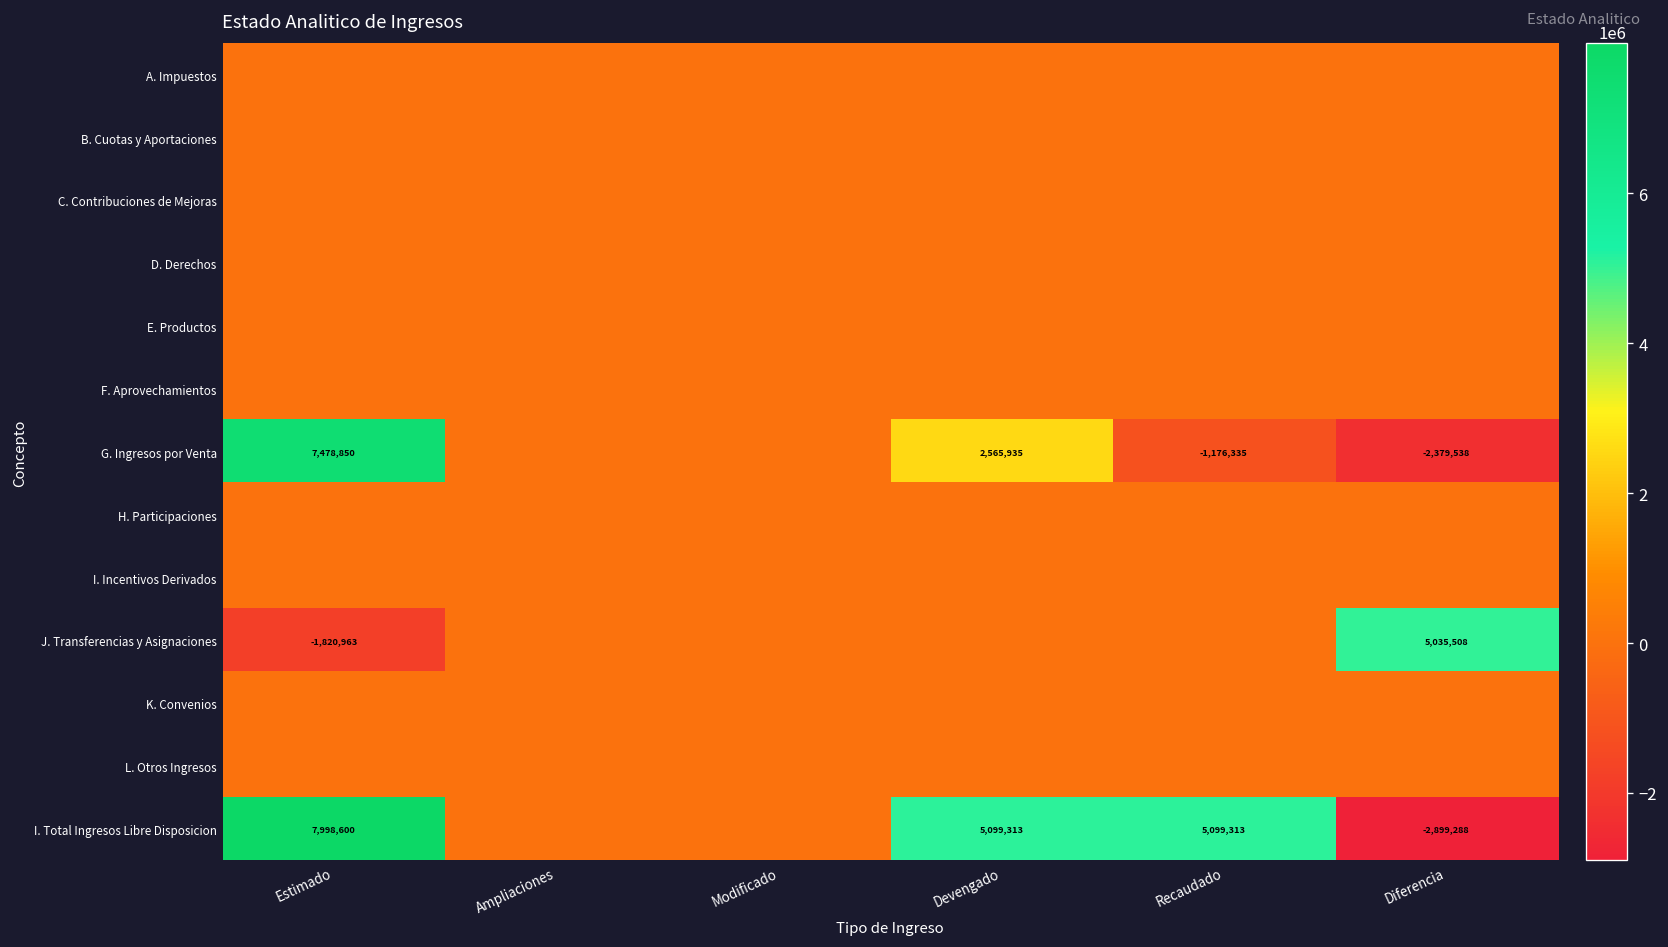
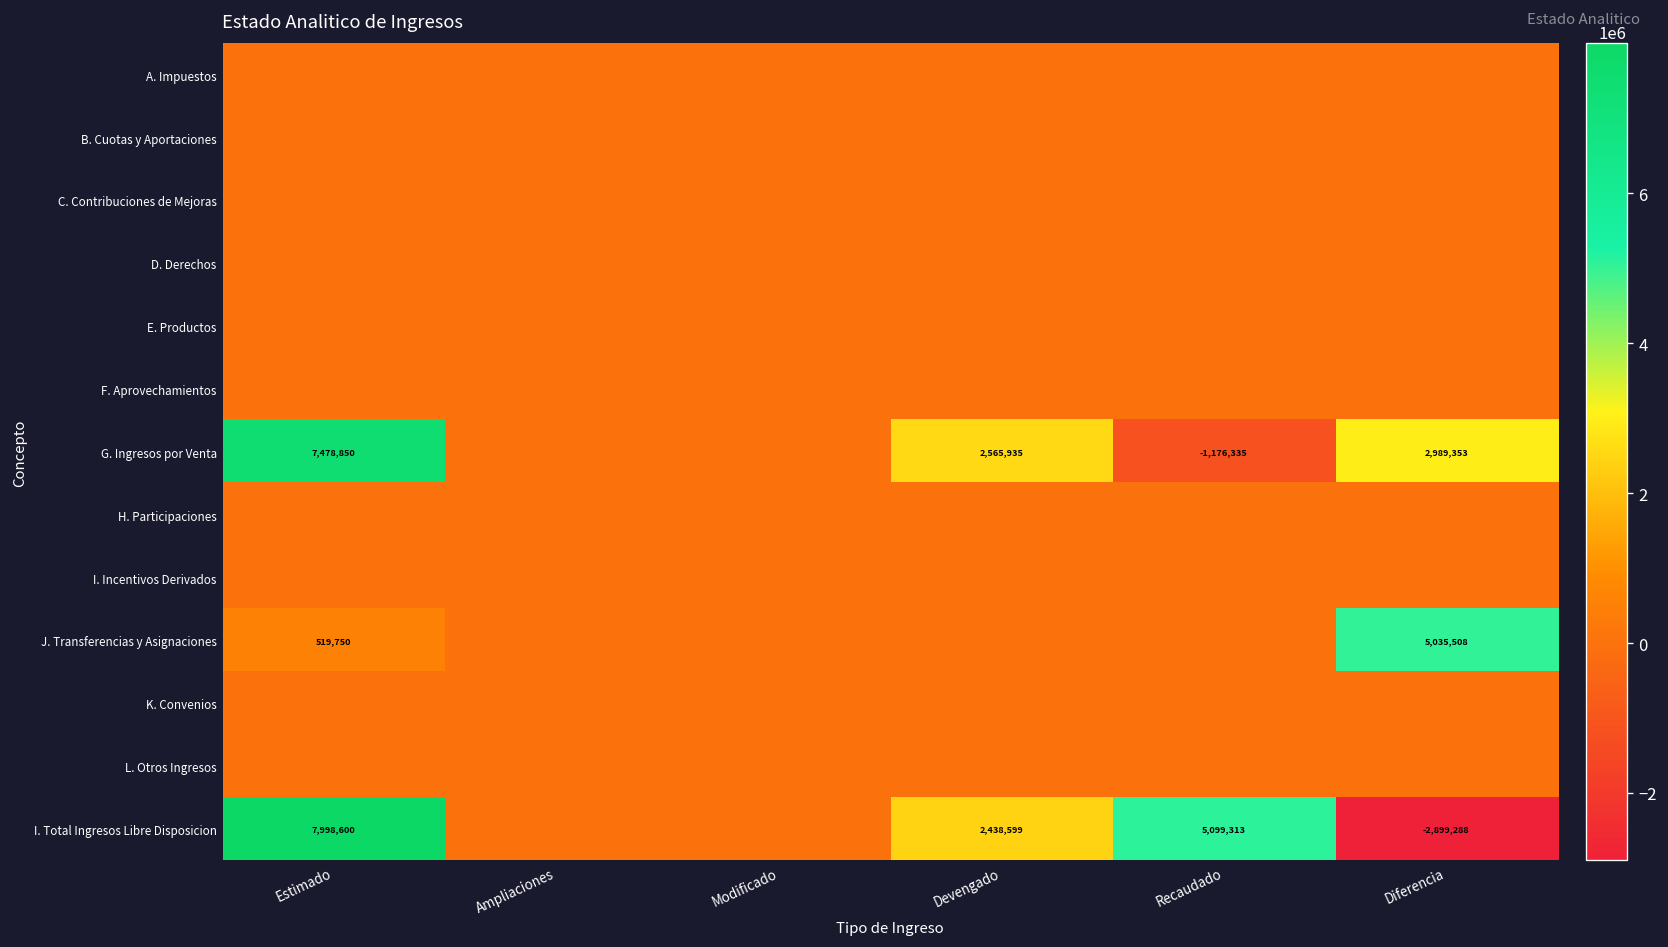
  {
    "G. Ingresos por Venta": {
      "Estimado": "7,478,850",
      "Devengado": "2,565,935",
      "Recaudado": "-1,176,335",
-     "Diferencia": "-2,379,538"
+     "Diferencia": "2,989,353"
    },
    "J. Transferencias y Asignaciones": {
-     "Estimado": "-1,820,963",
+     "Estimado": "519,750",
      "Diferencia": "5,035,508"
    },
    "I. Total Ingresos Libre Disposicion": {
      "Estimado": "7,998,600",
-     "Devengado": "5,099,313",
+     "Devengado": "2,438,599",
      "Recaudado": "5,099,313",
      "Diferencia": "-2,899,288"
    }
  }
